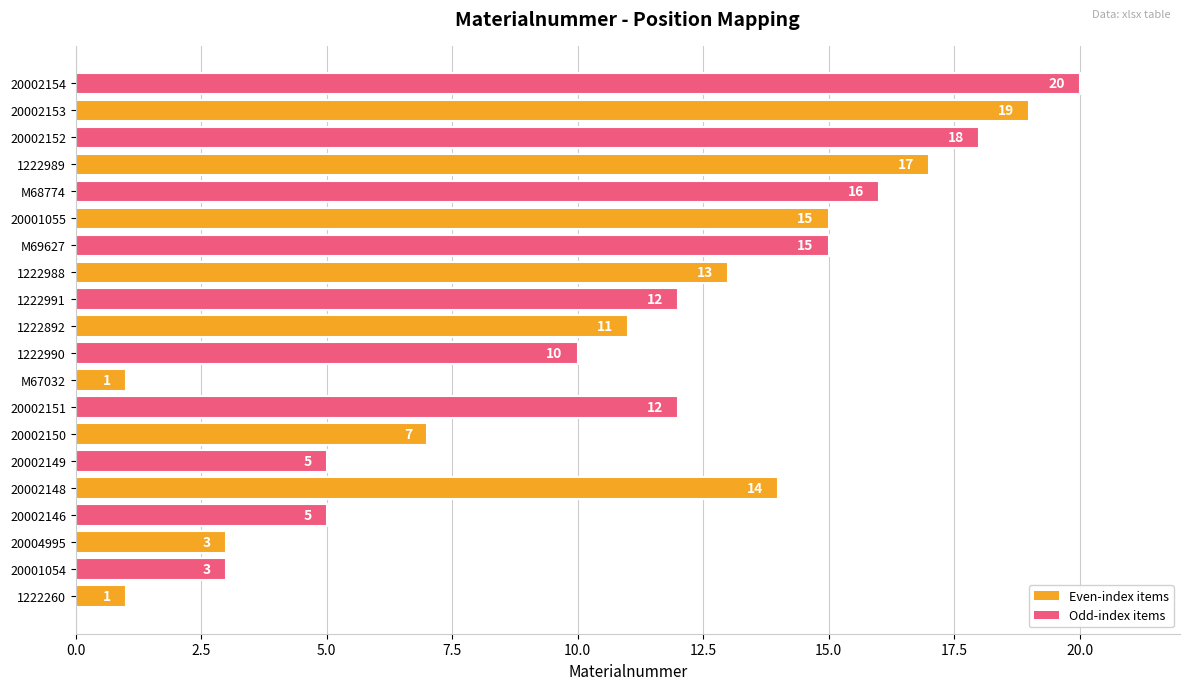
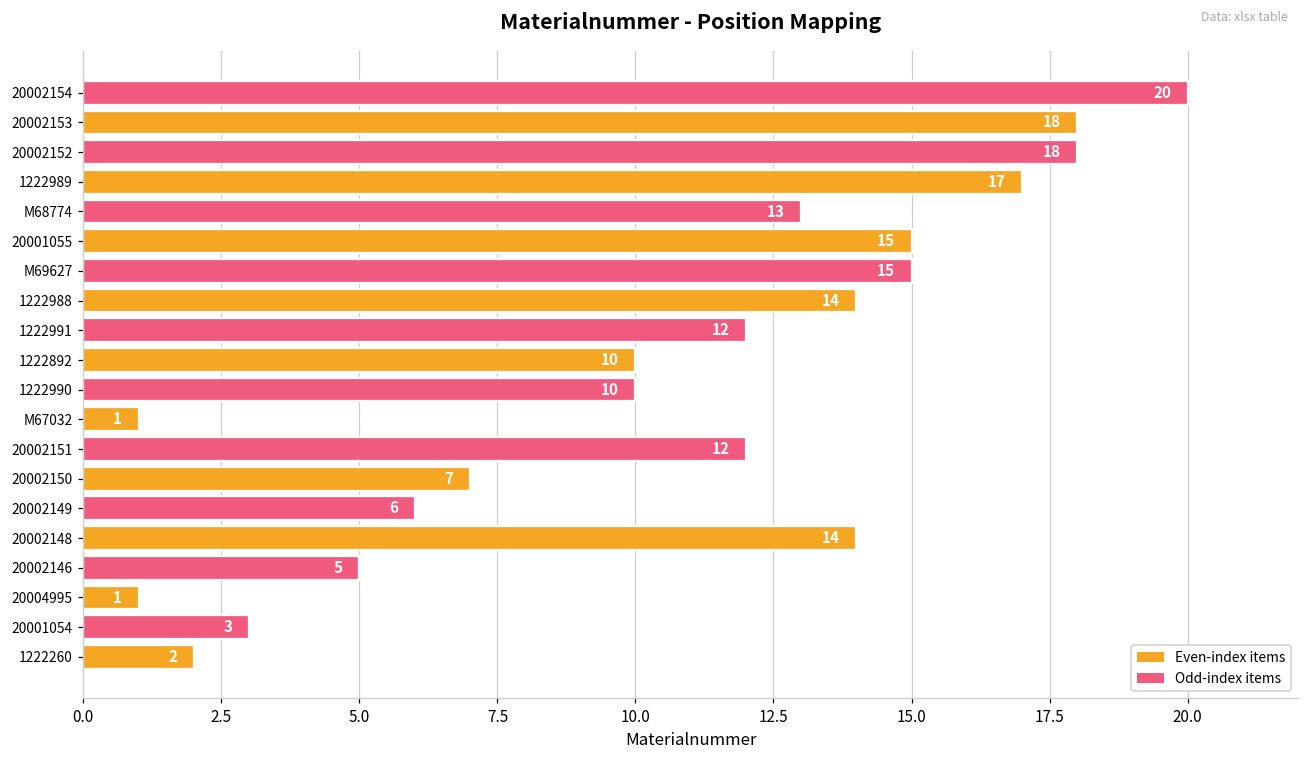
  {
    "20002154": 20,
-   "20002153": 19,
+   "20002153": 18,
    "20002152": 18,
    "1222989": 17,
-   "M68774": 16,
+   "M68774": 13,
    "20001055": 15,
    "M69627": 15,
-   "1222988": 13,
+   "1222988": 14,
    "1222991": 12,
-   "1222892": 11,
+   "1222892": 10,
    "1222990": 10,
    "M67032": 1,
    "20002151": 12,
    "20002150": 7,
-   "20002149": 5,
+   "20002149": 6,
    "20002148": 14,
    "20002146": 5,
-   "20004995": 3,
+   "20004995": 1,
    "20001054": 3,
-   "1222260": 1
+   "1222260": 2
  }
